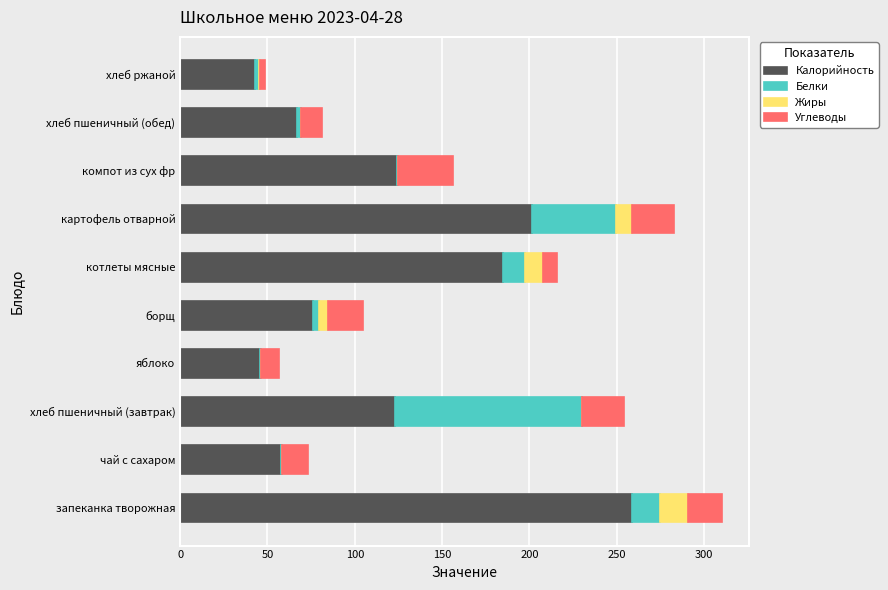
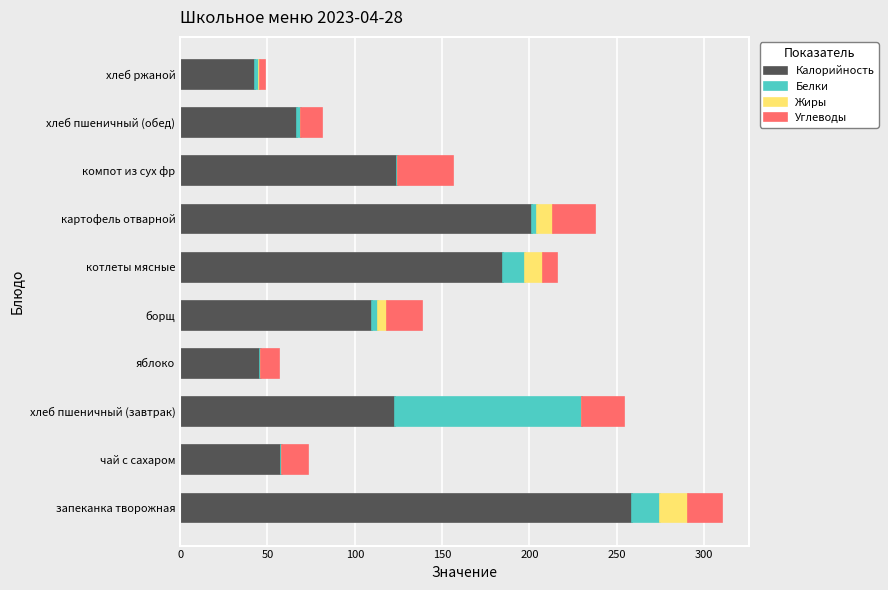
  {
    "Калорийность": {
      "хлеб ржаной": 43,
      "хлеб пшеничный (обед)": 67,
      "компот из сух фр": 124,
      "картофель отварной": 202,
      "котлеты мясные": 185,
-     "борщ": 76,
+     "борщ": 110,
      "яблоко": 46,
      "хлеб пшеничный (завтрак)": 123,
      "чай с сахаром": 58,
      "запеканка творожная": 259
    },
    "Белки": {
      "хлеб ржаной": 2,
      "хлеб пшеничный (обед)": 2,
-     "картофель отварной": 48,
+     "картофель отварной": 3,
      "котлеты мясные": 13,
      "борщ": 3,
      "хлеб пшеничный (завтрак)": 107,
      "запеканка творожная": 16
    },
    "Жиры": {
      "компот из сух фр": 0,
      "картофель отварной": 9,
      "котлеты мясные": 10,
      "борщ": 5,
      "яблоко": 0,
      "чай с сахаром": 0,
      "запеканка творожная": 16
    },
    "Углеводы": {
      "хлеб ржаной": 3,
      "хлеб пшеничный (обед)": 12,
      "компот из сух фр": 32,
      "картофель отварной": 24,
      "котлеты мясные": 8,
      "борщ": 20,
      "яблоко": 10,
      "хлеб пшеничный (завтрак)": 24,
      "чай с сахаром": 15,
      "запеканка творожная": 19
    }
  }
